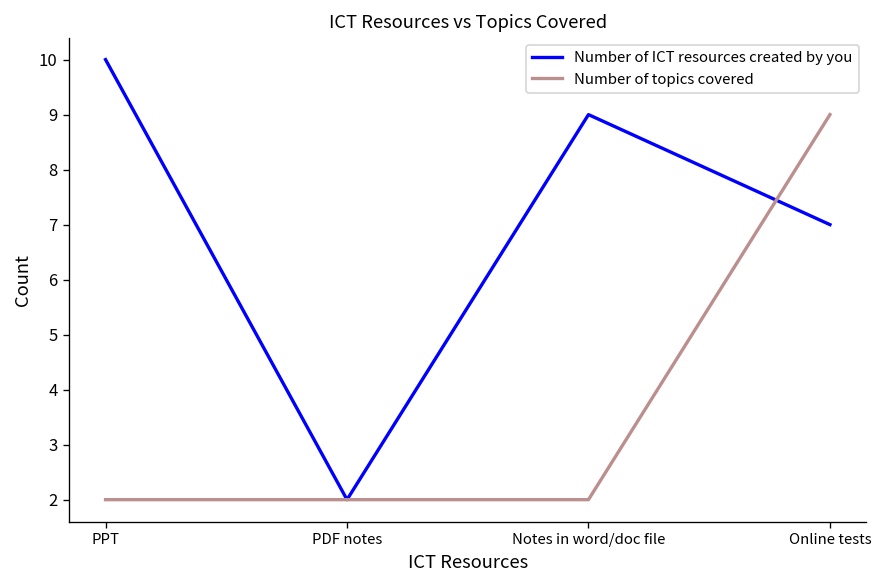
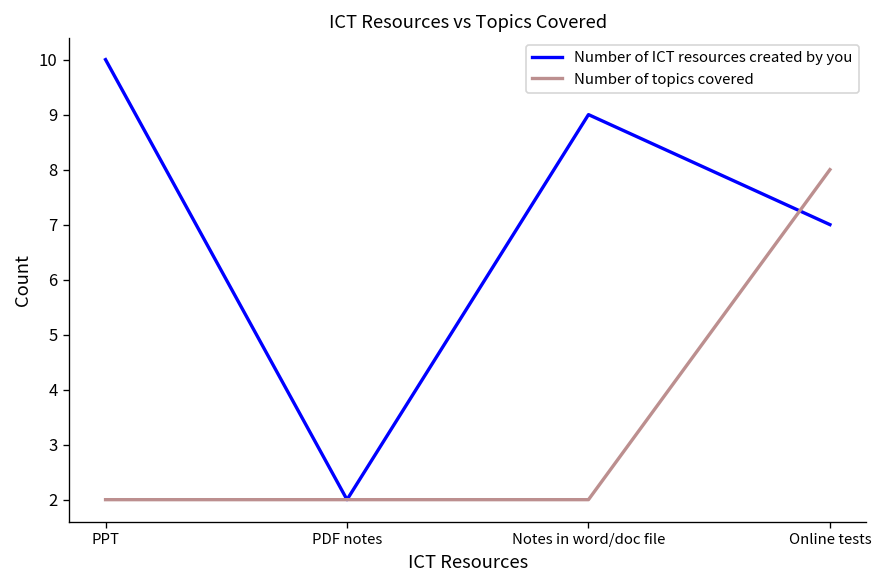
  {
    "Number of ICT resources created by you": {
      "PPT": 10,
      "Notes in word/doc file": 9,
      "Online tests": 7
    },
    "Number of topics covered": {
      "PPT": 2,
      "Notes in word/doc file": 2,
-     "Online tests": 9
+     "Online tests": 8
    }
  }
